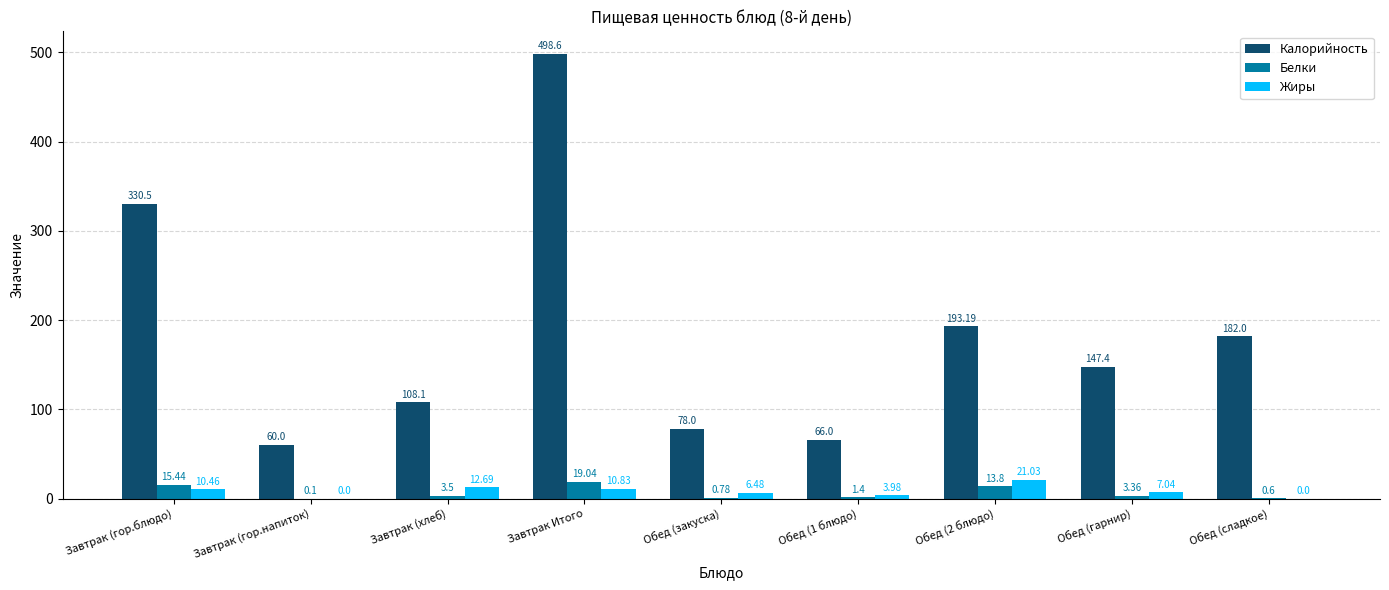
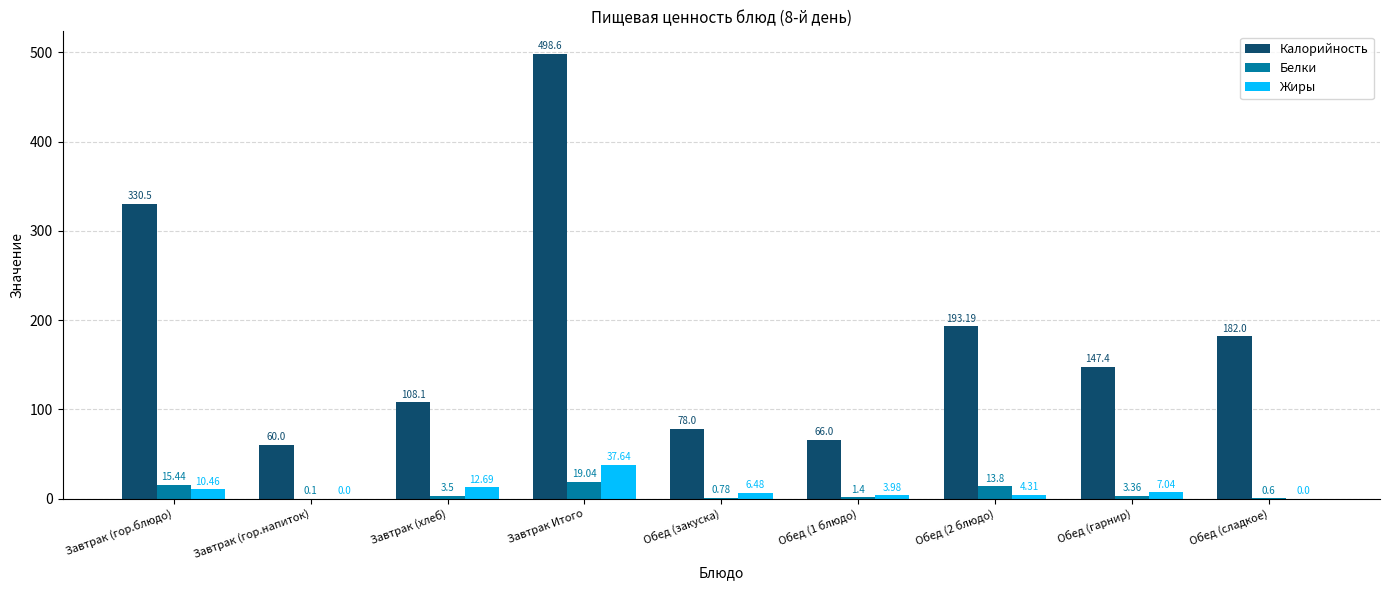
  {
    "Калорийность": {
      "Завтрак (гор.блюдо)": 330.5,
      "Завтрак (гор.напиток)": 60.0,
      "Завтрак (хлеб)": 108.1,
      "Завтрак Итого": 498.6,
      "Обед (закуска)": 78.0,
      "Обед (1 блюдо)": 66.0,
      "Обед (2 блюдо)": 193.19,
      "Обед (гарнир)": 147.4,
      "Обед (сладкое)": 182.0
    },
    "Белки": {
      "Завтрак (гор.блюдо)": 15.44,
      "Завтрак (гор.напиток)": 0.1,
      "Завтрак (хлеб)": 3.5,
      "Завтрак Итого": 19.04,
      "Обед (закуска)": 0.78,
      "Обед (1 блюдо)": 1.4,
      "Обед (2 блюдо)": 13.8,
      "Обед (гарнир)": 3.36,
      "Обед (сладкое)": 0.6
    },
    "Жиры": {
      "Завтрак (гор.блюдо)": 10.46,
      "Завтрак (гор.напиток)": 0.0,
      "Завтрак (хлеб)": 12.69,
-     "Завтрак Итого": 10.83,
+     "Завтрак Итого": 37.64,
      "Обед (закуска)": 6.48,
      "Обед (1 блюдо)": 3.98,
-     "Обед (2 блюдо)": 21.03,
+     "Обед (2 блюдо)": 4.31,
      "Обед (гарнир)": 7.04,
      "Обед (сладкое)": 0.0
    }
  }
